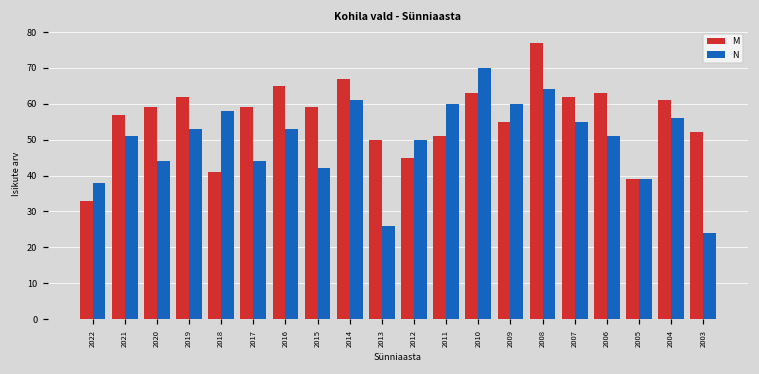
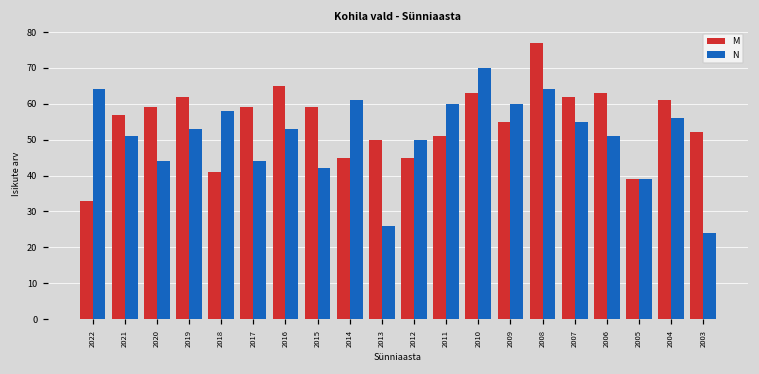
  {
    "M": {
      "2022": 33,
      "2021": 57,
      "2020": 59,
      "2019": 62,
      "2018": 41,
      "2017": 59,
      "2016": 65,
      "2015": 59,
-     "2014": 67,
+     "2014": 45,
      "2013": 50,
      "2012": 45,
      "2011": 51,
      "2010": 63,
      "2009": 55,
      "2008": 77,
      "2007": 62,
      "2006": 63,
      "2005": 39,
      "2004": 61,
      "2003": 52
    },
    "N": {
-     "2022": 38,
+     "2022": 64,
      "2021": 51,
      "2020": 44,
      "2019": 53,
      "2018": 58,
      "2017": 44,
      "2016": 53,
      "2015": 42,
      "2014": 61,
      "2013": 26,
      "2012": 50,
      "2011": 60,
      "2010": 70,
      "2009": 60,
      "2008": 64,
      "2007": 55,
      "2006": 51,
      "2005": 39,
      "2004": 56,
      "2003": 24
    }
  }
